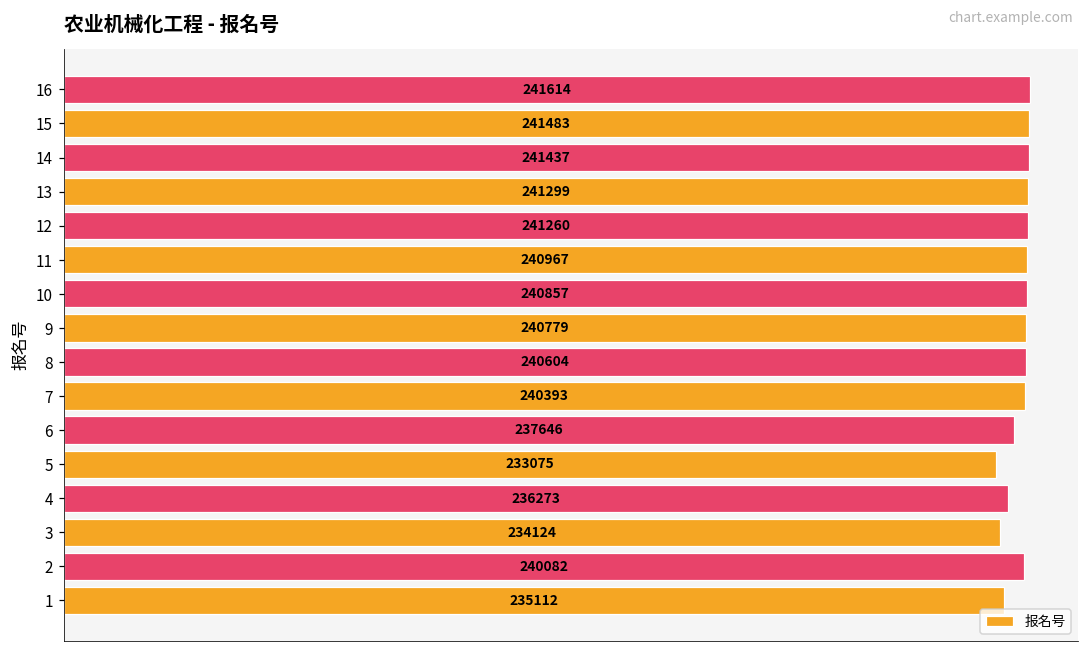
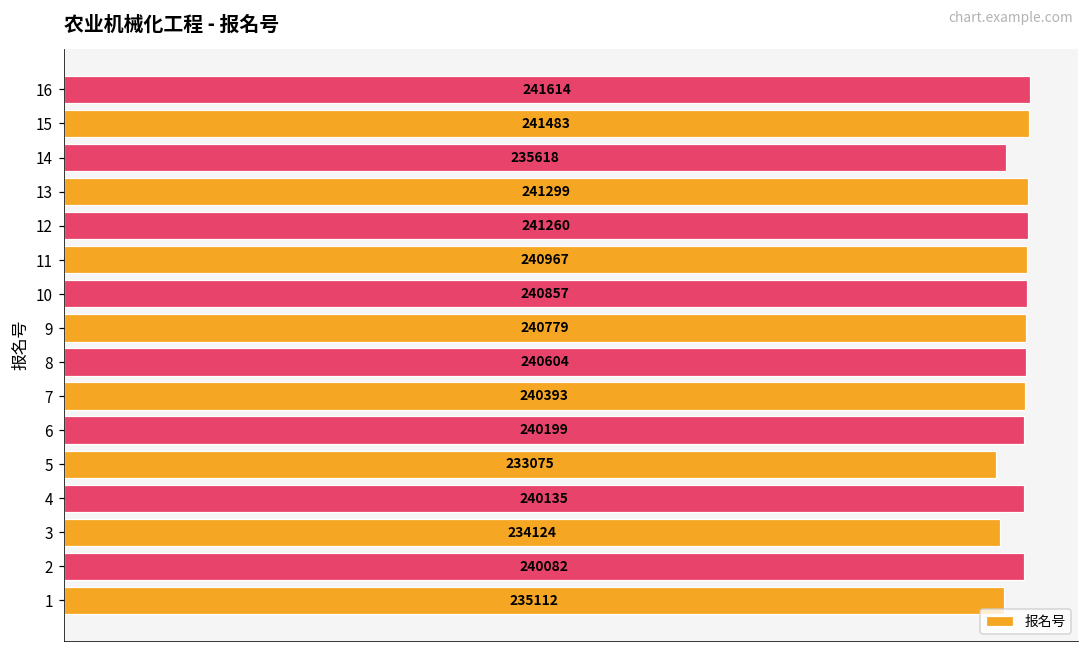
  {
    "16": 241614,
    "15": 241483,
-   "14": 241437,
+   "14": 235618,
    "13": 241299,
    "12": 241260,
    "11": 240967,
    "10": 240857,
    "9": 240779,
    "8": 240604,
    "7": 240393,
-   "6": 237646,
+   "6": 240199,
    "5": 233075,
-   "4": 236273,
+   "4": 240135,
    "3": 234124,
    "2": 240082,
    "1": 235112
  }
